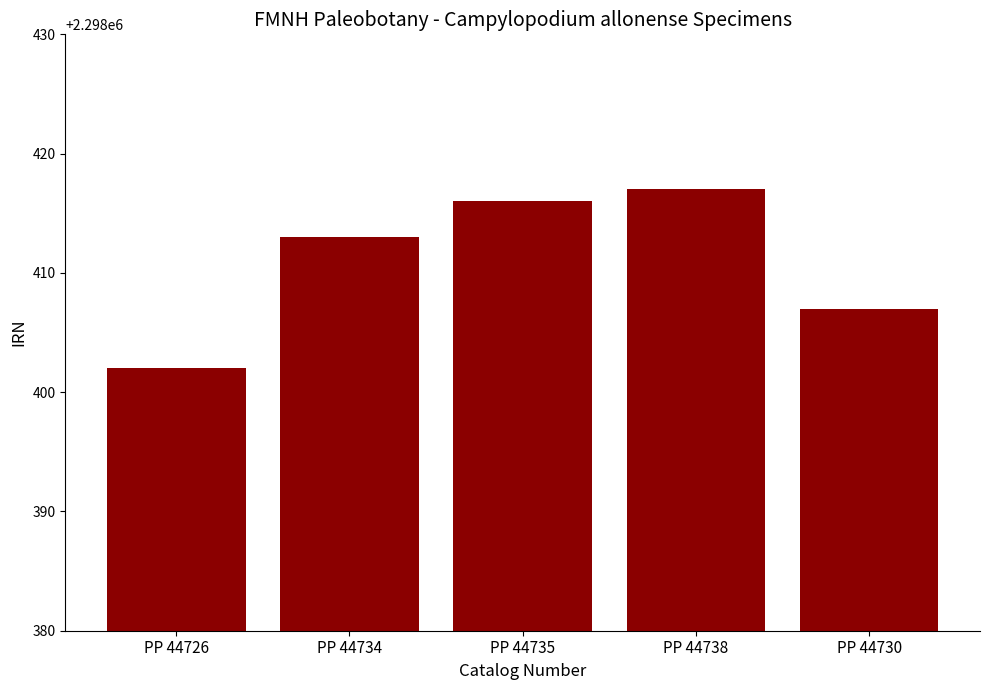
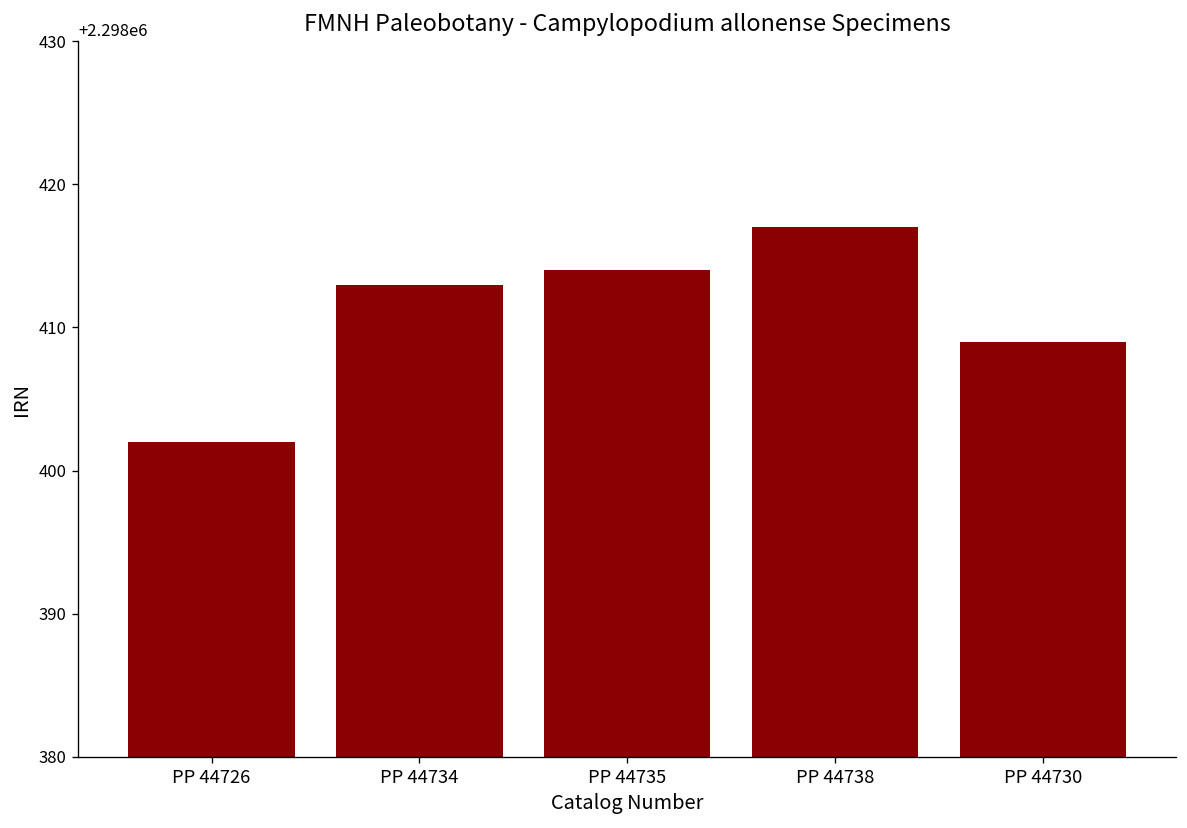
  {
    "PP 44726": 2298402,
    "PP 44734": 2298413,
-   "PP 44735": 2298416,
+   "PP 44735": 2298414,
    "PP 44738": 2298417,
-   "PP 44730": 2298407
+   "PP 44730": 2298409
  }
